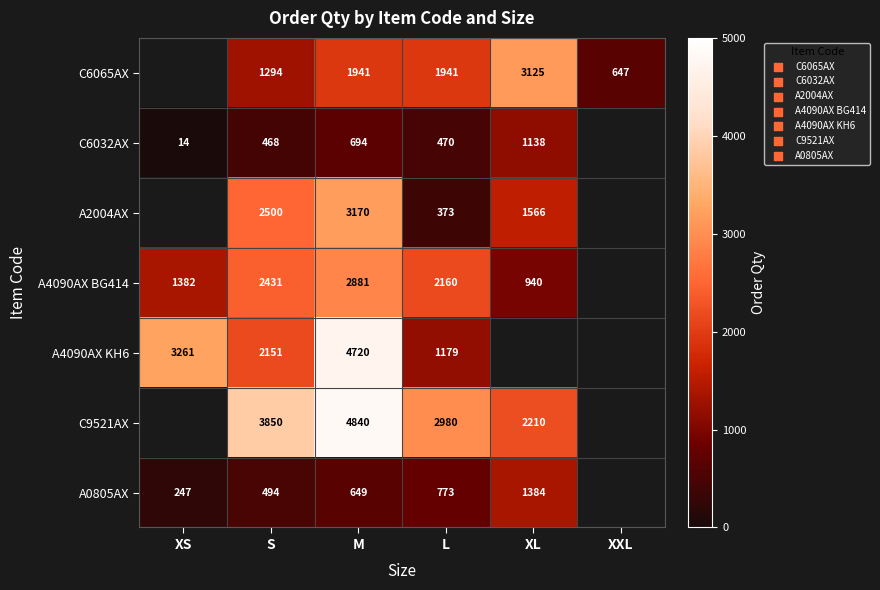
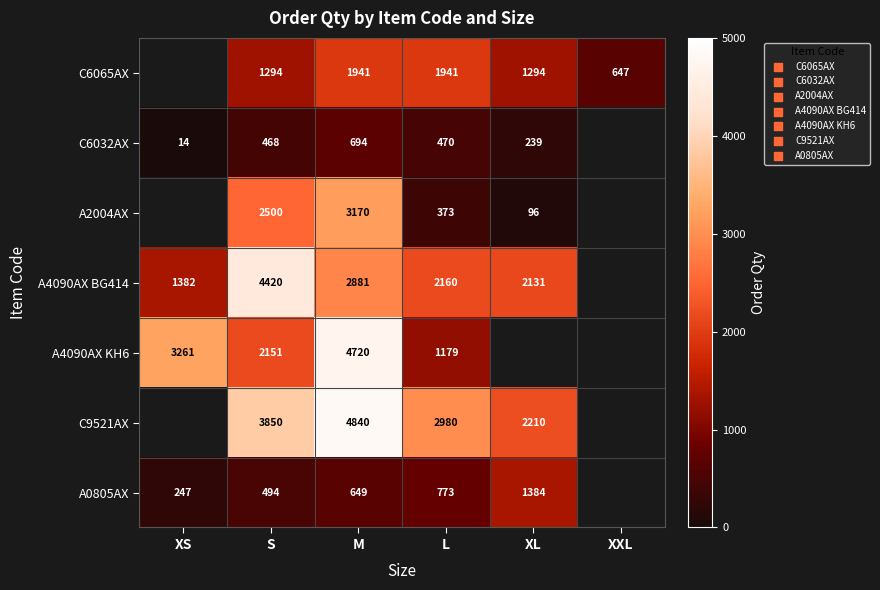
  {
    "C6065AX": {
      "S": 1294,
      "M": 1941,
      "L": 1941,
-     "XL": 3125,
+     "XL": 1294,
      "XXL": 647
    },
    "C6032AX": {
      "XS": 14,
      "S": 468,
      "M": 694,
      "L": 470,
-     "XL": 1138
+     "XL": 239
    },
    "A2004AX": {
      "S": 2500,
      "M": 3170,
      "L": 373,
-     "XL": 1566
+     "XL": 96
    },
    "A4090AX BG414": {
      "XS": 1382,
-     "S": 2431,
+     "S": 4420,
      "M": 2881,
      "L": 2160,
-     "XL": 940
+     "XL": 2131
    },
    "A4090AX KH6": {
      "XS": 3261,
      "S": 2151,
      "M": 4720,
      "L": 1179
    },
    "C9521AX": {
      "S": 3850,
      "M": 4840,
      "L": 2980,
      "XL": 2210
    },
    "A0805AX": {
      "XS": 247,
      "S": 494,
      "M": 649,
      "L": 773,
      "XL": 1384
    }
  }
